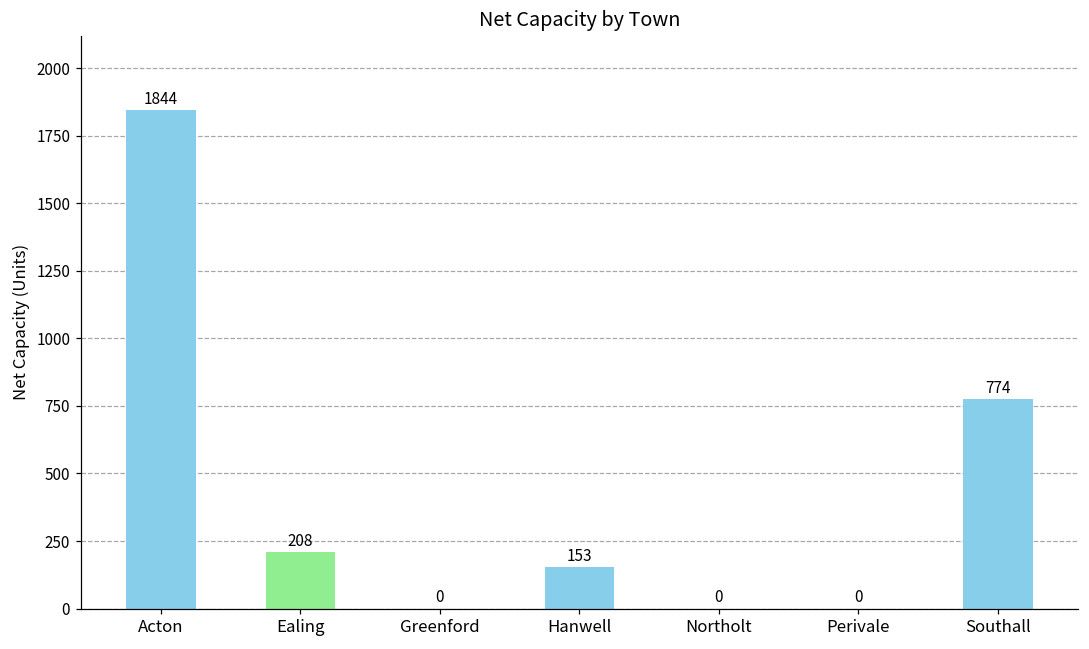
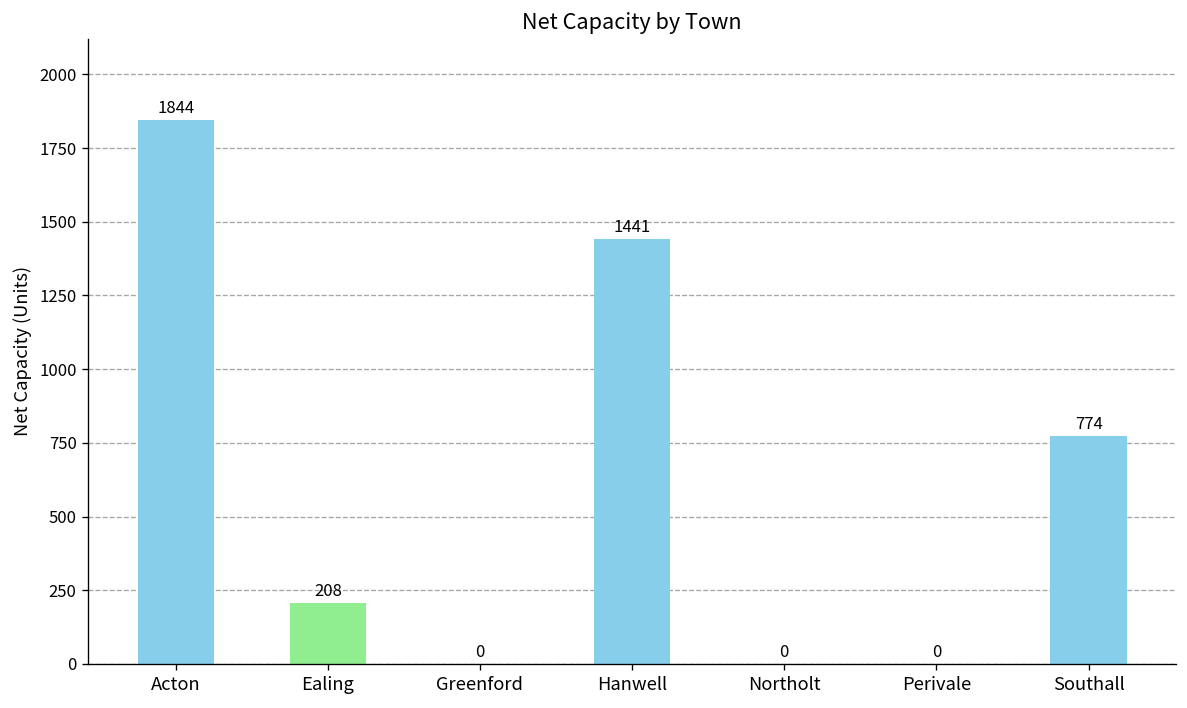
  {
    "Acton": 1844,
    "Ealing": 208,
    "Greenford": 0,
-   "Hanwell": 153,
+   "Hanwell": 1441,
    "Northolt": 0,
    "Perivale": 0,
    "Southall": 774
  }
